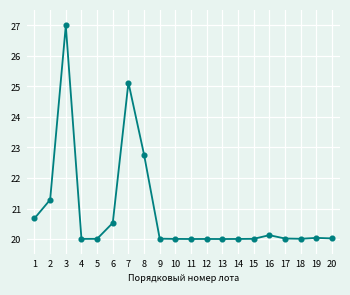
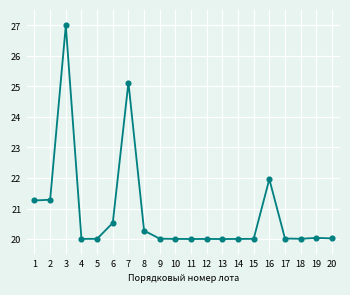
  {
-   "1": 20.7,
+   "1": 21.3,
    "2": 21.3,
    "3": 27.0,
    "4": 20.0,
    "5": 20.0,
    "6": 20.5,
    "7": 25.1,
-   "8": 22.8,
+   "8": 20.3,
    "9": 20.0,
    "10": 20.0,
    "11": 20.0,
    "12": 20.0,
    "13": 20.0,
    "14": 20.0,
    "15": 20.0,
-   "16": 20.1,
+   "16": 22.0,
    "17": 20.0,
    "18": 20.0,
    "19": 20.0,
    "20": 20.0
  }
